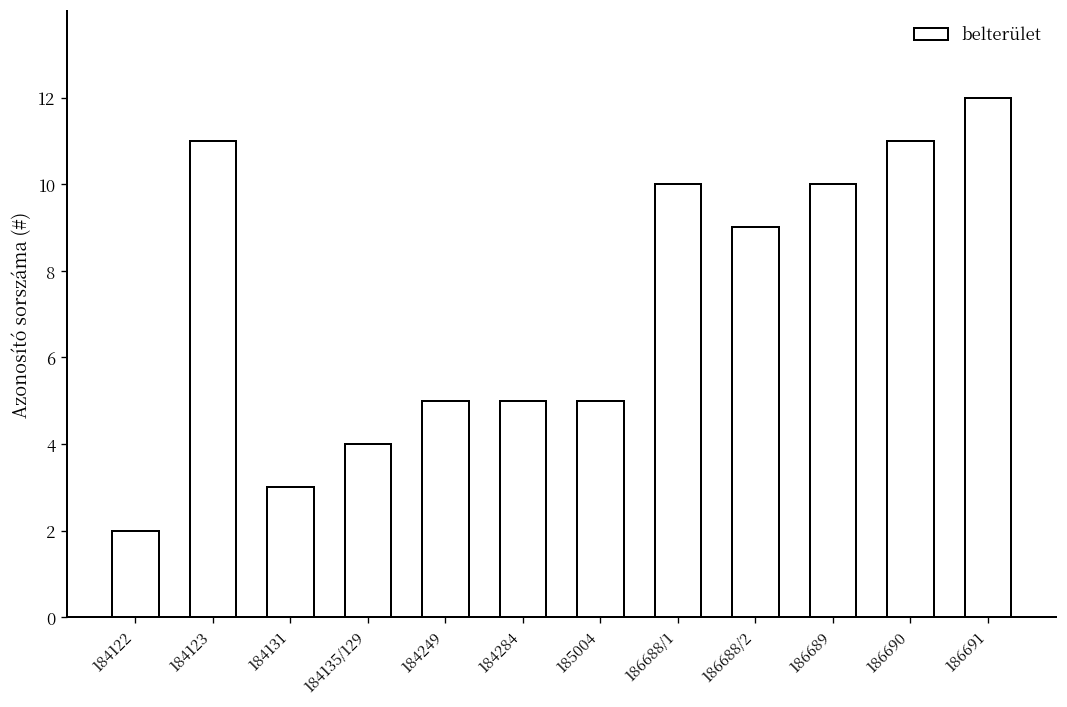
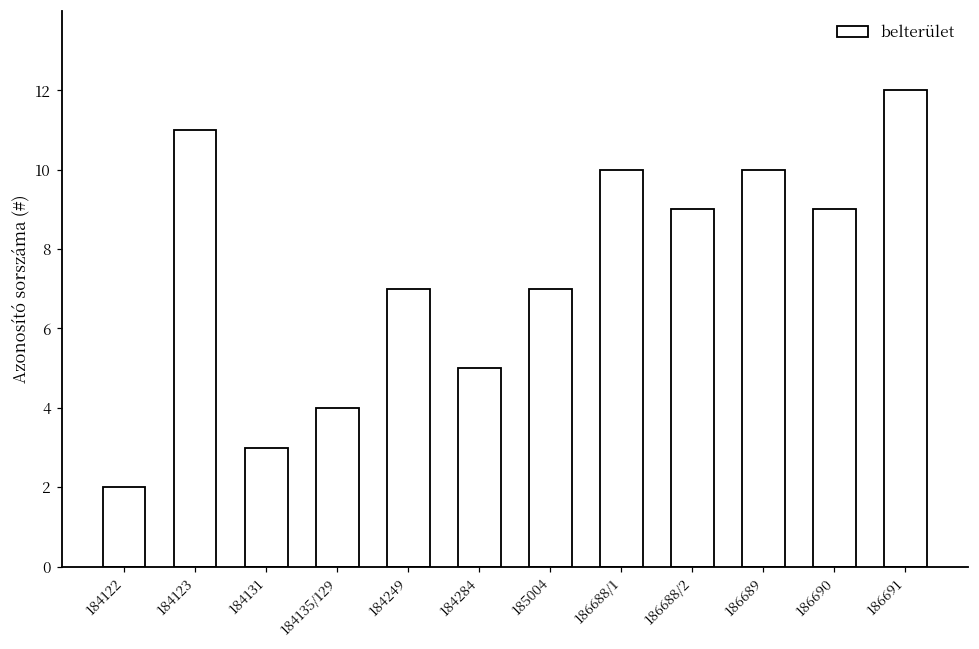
  {
    "184122": 2,
    "184123": 11,
    "184131": 3,
    "184135/129": 4,
-   "184249": 5,
+   "184249": 7,
    "184284": 5,
-   "185004": 5,
+   "185004": 7,
    "186688/1": 10,
    "186688/2": 9,
    "186689": 10,
-   "186690": 11,
+   "186690": 9,
    "186691": 12
  }
